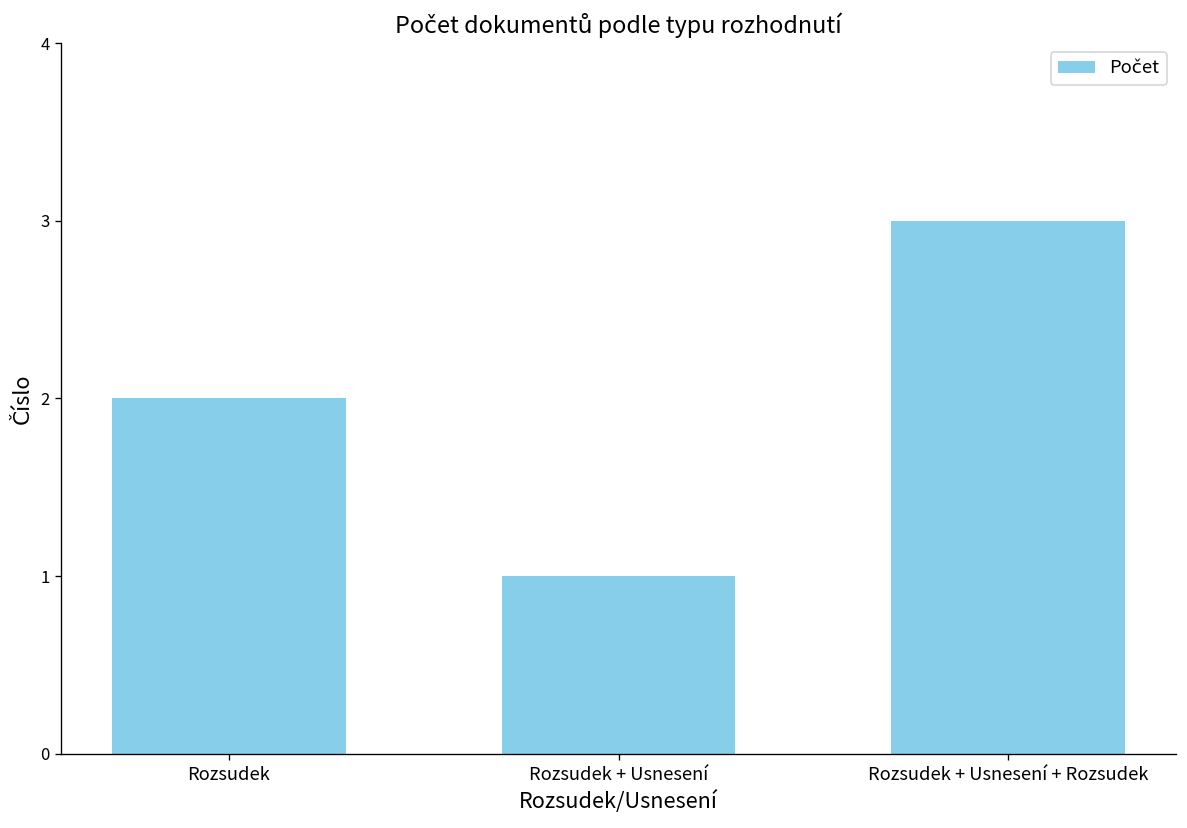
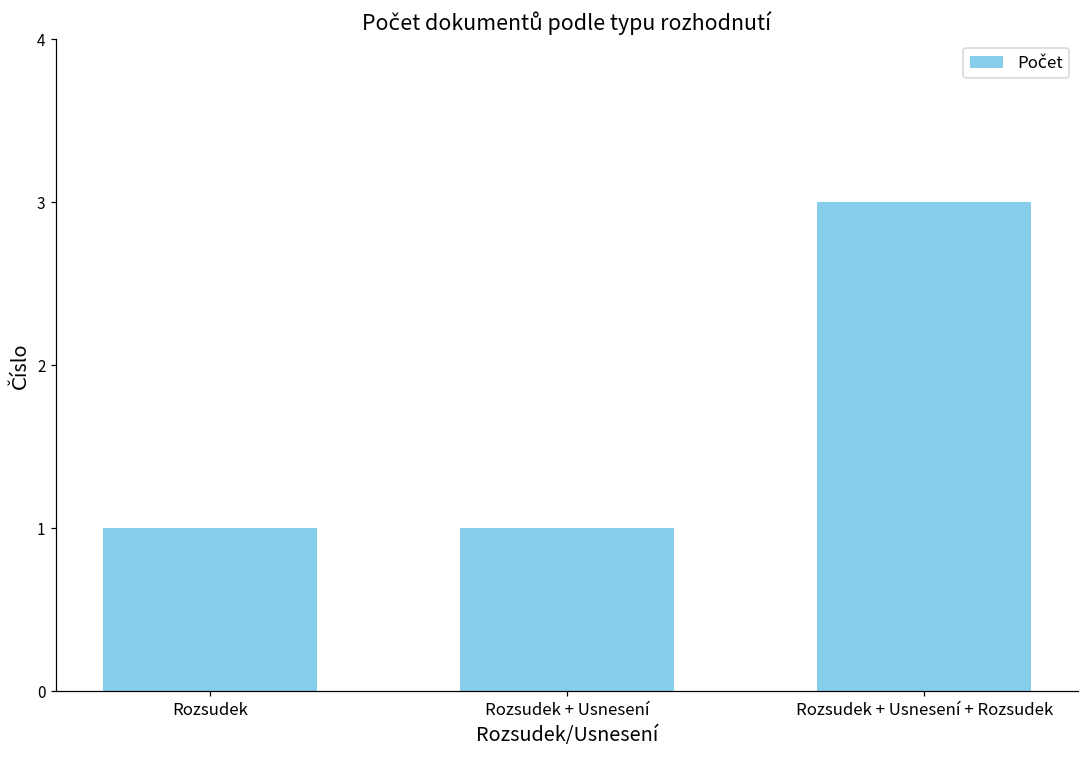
  {
-   "Rozsudek": 2,
+   "Rozsudek": 1,
    "Rozsudek + Usnesení": 1,
    "Rozsudek + Usnesení + Rozsudek": 3
  }
